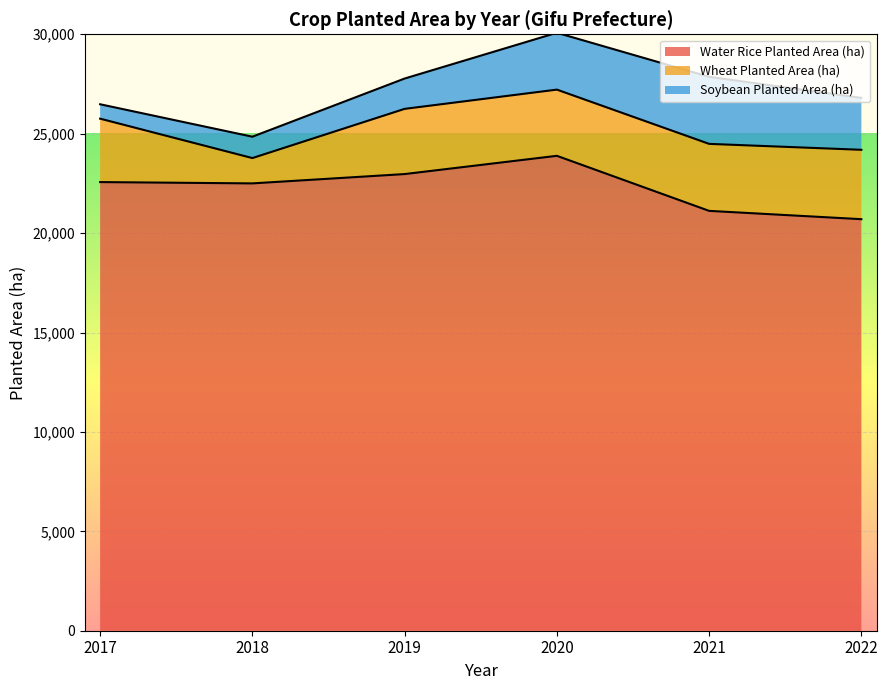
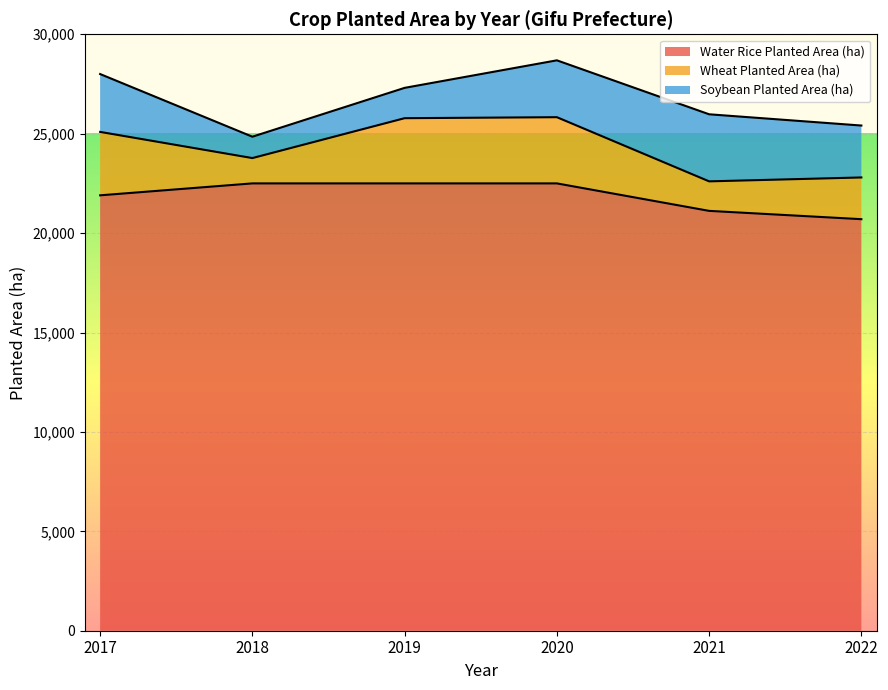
  {
    "Water Rice Planted Area (ha)": {
-     "2017": "22,600",
+     "2017": "21,900",
      "2018": "22,500",
-     "2019": "23,000",
-     "2020": "23,900",
+     "2019": "22,500",
+     "2020": "22,500",
      "2021": "21,100",
      "2022": "20,700"
    },
    "Wheat Planted Area (ha)": {
      "2017": "3,200",
      "2018": "1,300",
      "2019": "3,300",
      "2020": "3,300",
-     "2021": "3,400",
-     "2022": "3,500"
+     "2021": "1,500",
+     "2022": "2,100"
    },
    "Soybean Planted Area (ha)": {
-     "2017": "700",
+     "2017": "2,900",
      "2018": "1,100",
      "2019": "1,500",
      "2020": "2,900"
    }
  }
